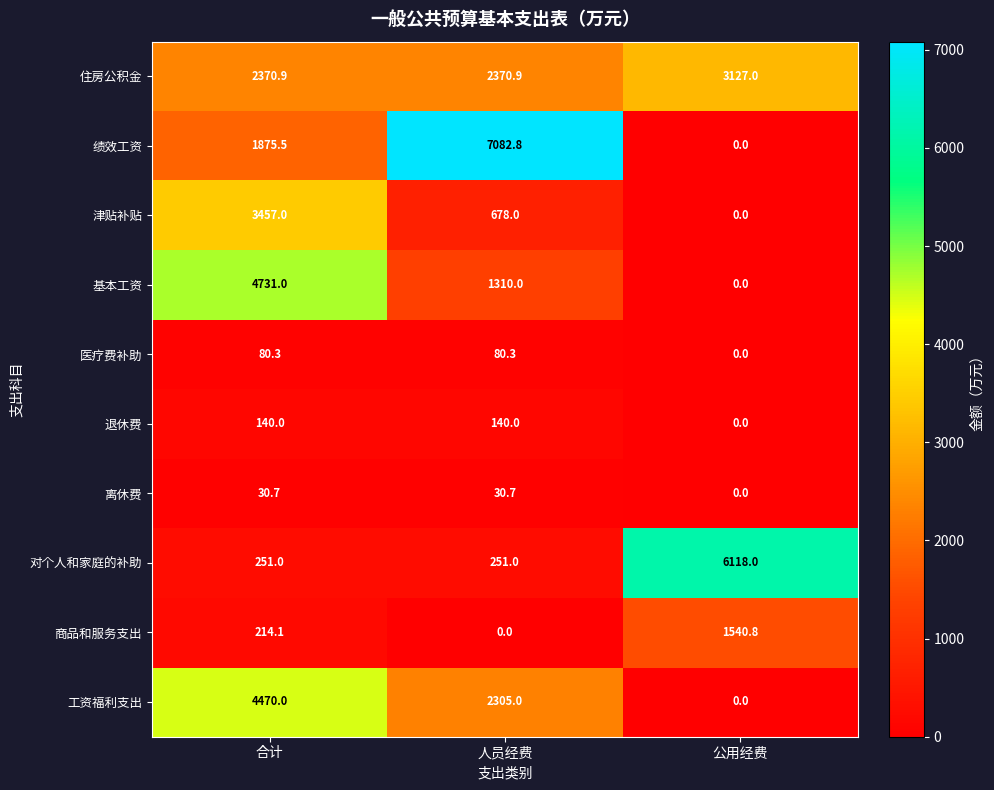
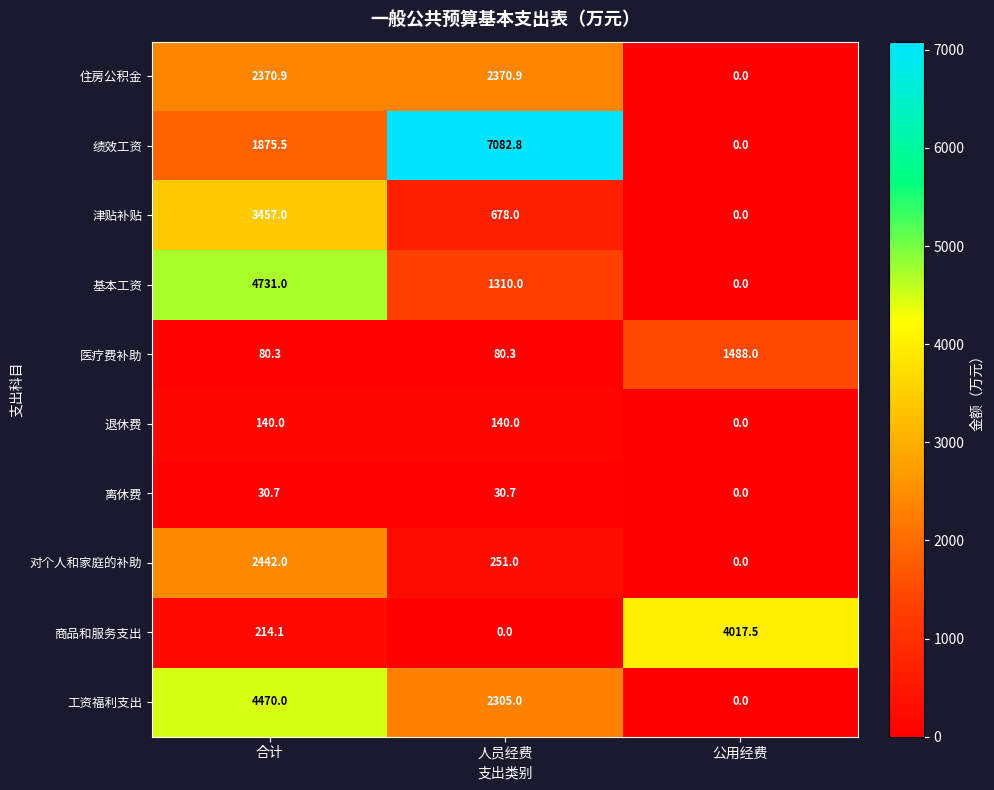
  {
    "住房公积金": {
      "合计": 2370.9,
      "人员经费": 2370.9,
-     "公用经费": 3127.0
+     "公用经费": 0.0
    },
    "绩效工资": {
      "合计": 1875.5,
      "人员经费": 7082.8,
      "公用经费": 0.0
    },
    "津贴补贴": {
      "合计": 3457.0,
      "人员经费": 678.0,
      "公用经费": 0.0
    },
    "基本工资": {
      "合计": 4731.0,
      "人员经费": 1310.0,
      "公用经费": 0.0
    },
    "医疗费补助": {
      "合计": 80.3,
      "人员经费": 80.3,
-     "公用经费": 0.0
+     "公用经费": 1488.0
    },
    "退休费": {
      "合计": 140.0,
      "人员经费": 140.0,
      "公用经费": 0.0
    },
    "离休费": {
      "合计": 30.7,
      "人员经费": 30.7,
      "公用经费": 0.0
    },
    "对个人和家庭的补助": {
-     "合计": 251.0,
+     "合计": 2442.0,
      "人员经费": 251.0,
-     "公用经费": 6118.0
+     "公用经费": 0.0
    },
    "商品和服务支出": {
      "合计": 214.1,
      "人员经费": 0.0,
-     "公用经费": 1540.8
+     "公用经费": 4017.5
    },
    "工资福利支出": {
      "合计": 4470.0,
      "人员经费": 2305.0,
      "公用经费": 0.0
    }
  }
